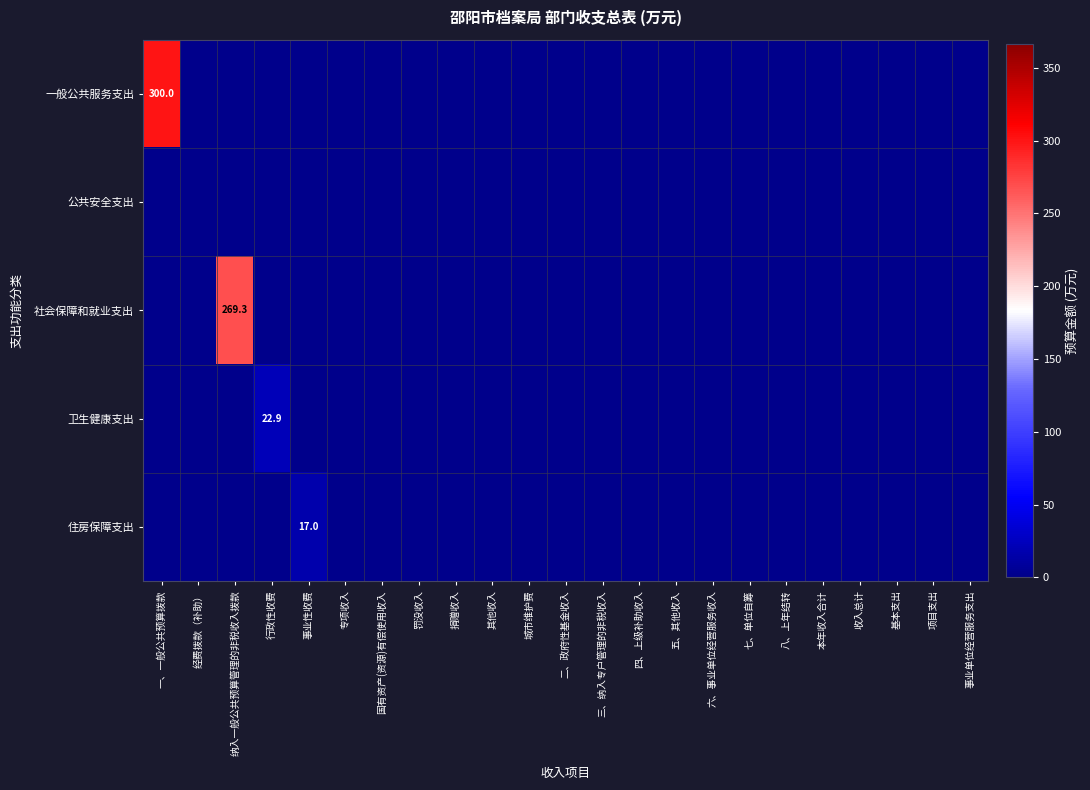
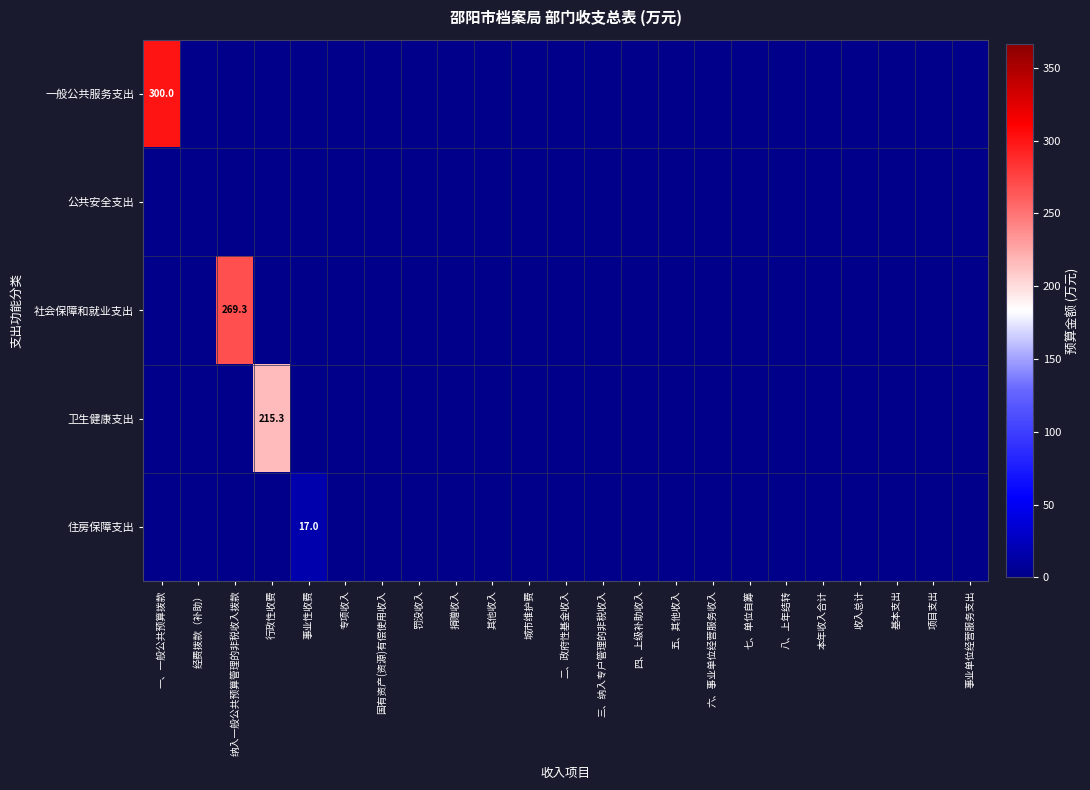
  {
    "一般公共服务支出": {
      "一、一般公共预算拨款": 300.0
    },
    "社会保障和就业支出": {
      "纳入一般公共预算管理的非税收入拨款": 269.3
    },
    "卫生健康支出": {
-     "行政性收费": 22.9
+     "行政性收费": 215.3
    },
    "住房保障支出": {
      "事业性收费": 17.0
    }
  }
